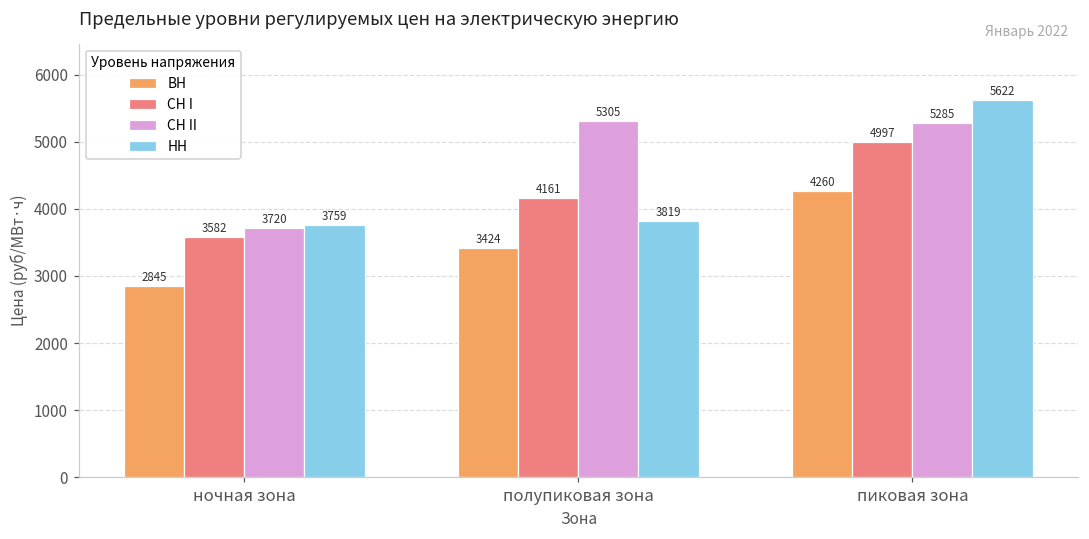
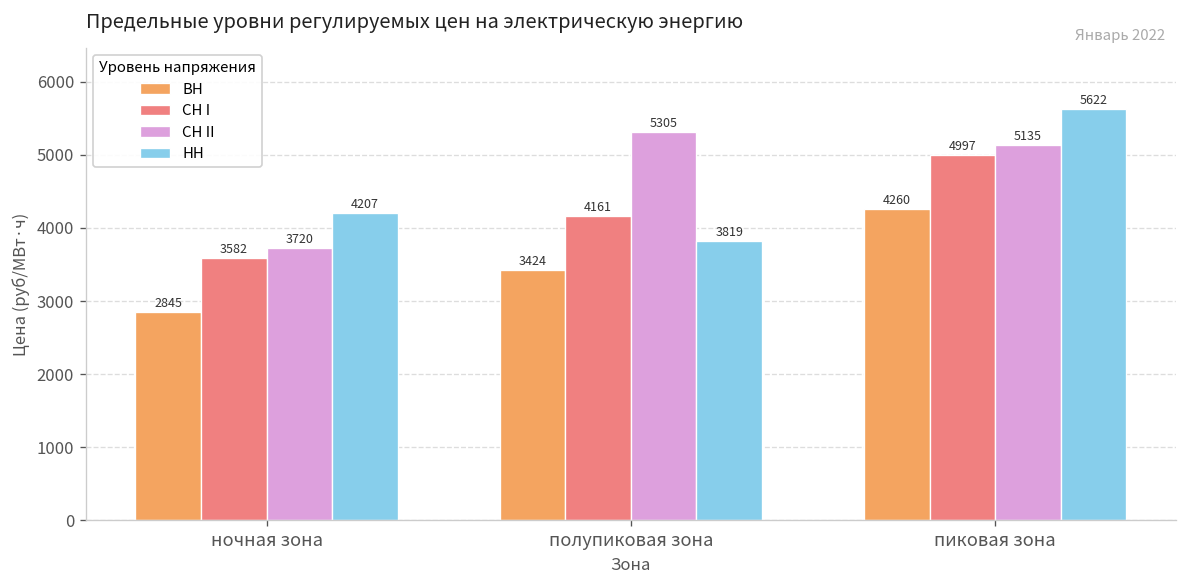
  {
    "СН II": {
      "ночная зона": 3720,
      "полупиковая зона": 5305,
-     "пиковая зона": 5285
+     "пиковая зона": 5135
    },
    "НН": {
-     "ночная зона": 3759,
+     "ночная зона": 4207,
      "полупиковая зона": 3819,
      "пиковая зона": 5622
    }
  }
